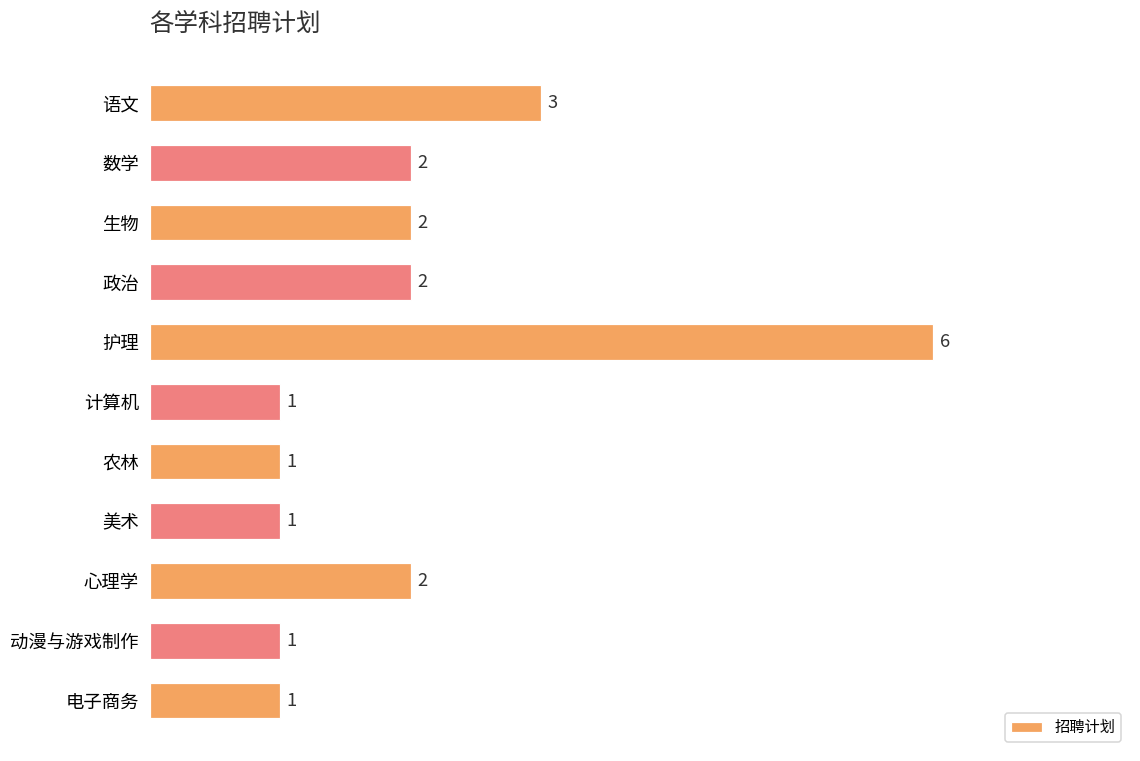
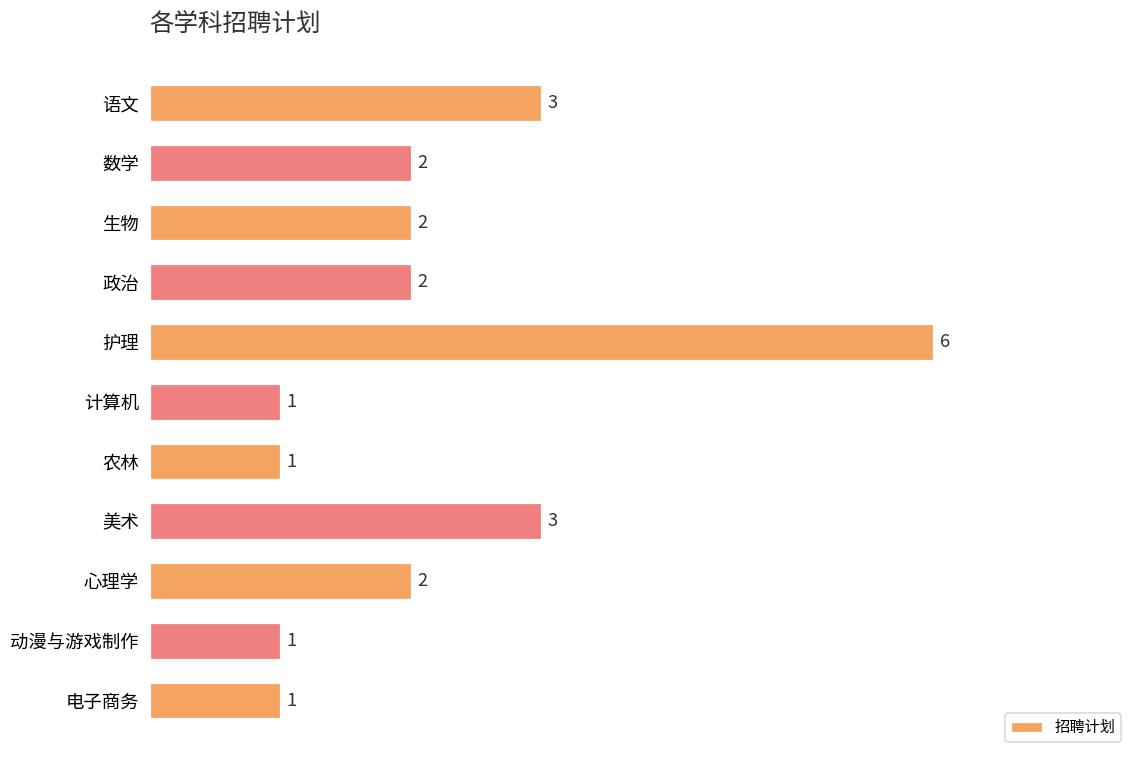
  {
    "语文": 3,
    "数学": 2,
    "生物": 2,
    "政治": 2,
    "护理": 6,
    "计算机": 1,
    "农林": 1,
-   "美术": 1,
+   "美术": 3,
    "心理学": 2,
    "动漫与游戏制作": 1,
    "电子商务": 1
  }
